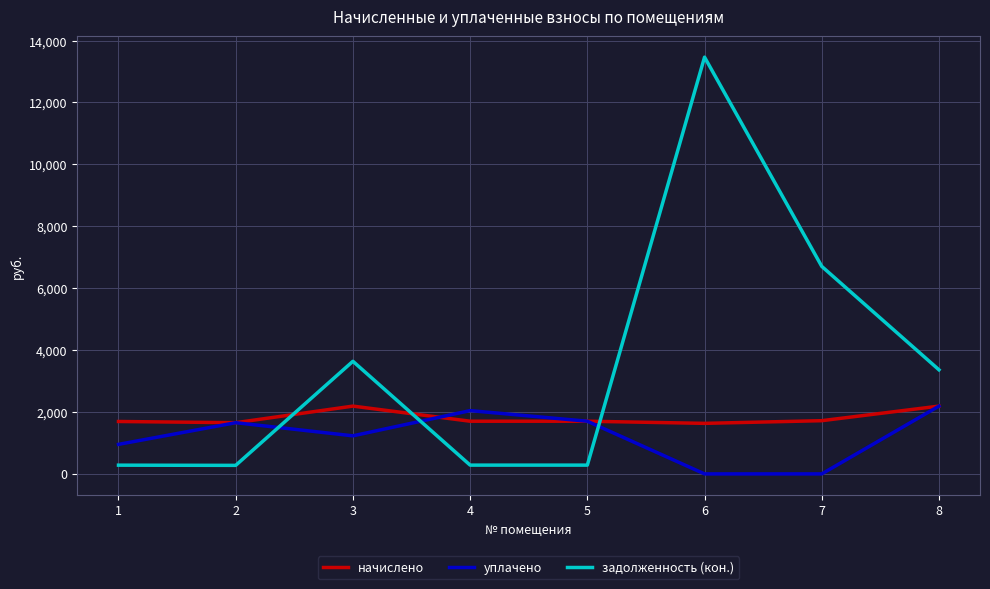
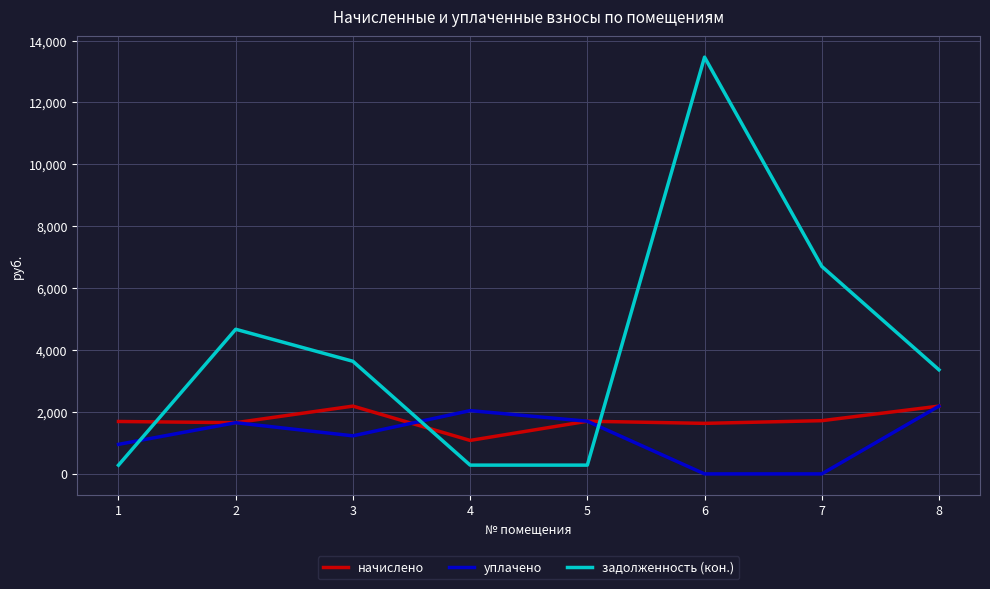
  {
    "начислено": {
      "1": "1,700",
      "3": "2,200",
-     "4": "1,700",
+     "4": "1,100",
      "6": "1,600",
      "7": "1,700"
    },
    "уплачено": {
      "1": "1,000",
      "3": "1,200",
      "4": "2,000",
      "6": "0",
      "7": "0"
    },
    "задолженность (кон.)": {
      "1": "300",
-     "2": "300",
+     "2": "4,700",
      "3": "3,600",
      "4": "300",
      "5": "300",
      "6": "13,500",
      "7": "6,700",
      "8": "3,400"
    }
  }
